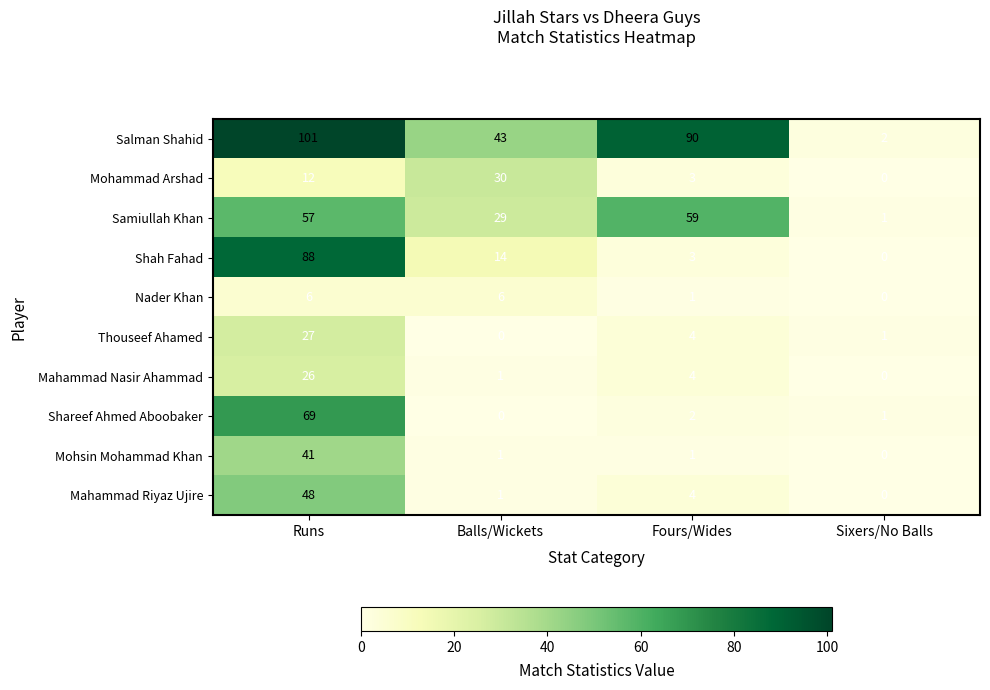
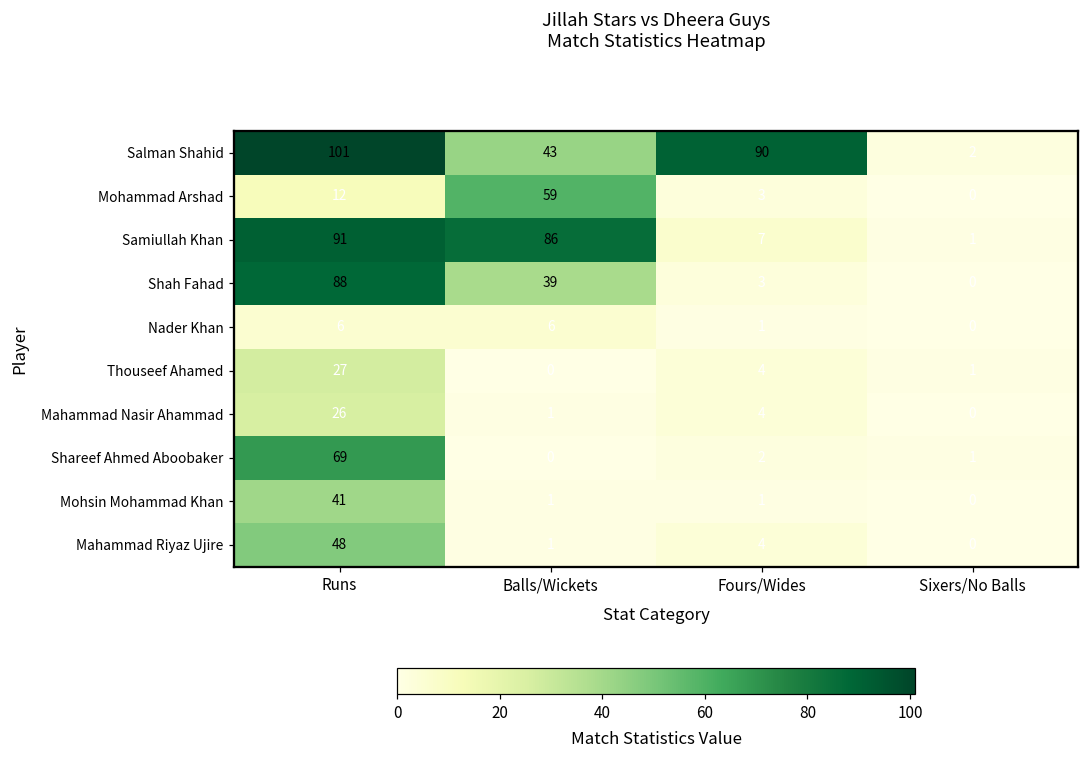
  {
    "Salman Shahid": {
      "Runs": 101,
      "Balls/Wickets": 43,
      "Fours/Wides": 90
    },
    "Mohammad Arshad": {
      "Runs": 12,
-     "Balls/Wickets": 30
+     "Balls/Wickets": 59
    },
    "Samiullah Khan": {
-     "Runs": 57,
-     "Balls/Wickets": 29,
-     "Fours/Wides": 59
+     "Runs": 91,
+     "Balls/Wickets": 86,
+     "Fours/Wides": 7
    },
    "Shah Fahad": {
      "Runs": 88,
-     "Balls/Wickets": 14
+     "Balls/Wickets": 39
    },
    "Thouseef Ahamed": {
      "Runs": 27
    },
    "Mahammad Nasir Ahammad": {
      "Runs": 26
    },
    "Shareef Ahmed Aboobaker": {
      "Runs": 69
    },
    "Mohsin Mohammad Khan": {
      "Runs": 41
    },
    "Mahammad Riyaz Ujire": {
      "Runs": 48
    }
  }
